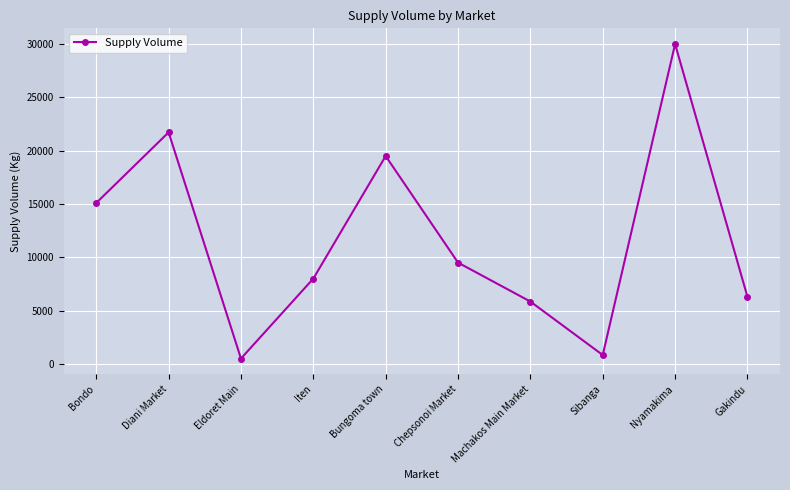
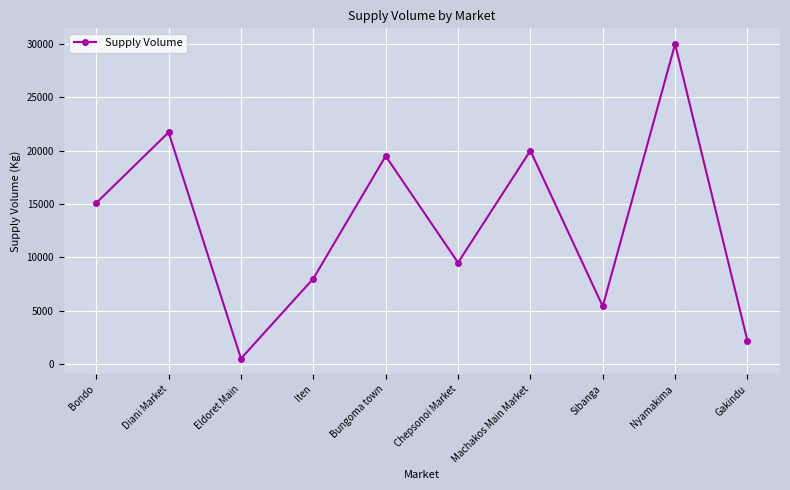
  {
    "Bondo": 15100,
    "Diani Market": 21700,
    "Eldoret Main": 500,
    "Iten": 8000,
    "Bungoma town": 19500,
    "Chepsonoi Market": 9500,
-   "Machakos Main Market": 5800,
-   "Sibanga": 800,
+   "Machakos Main Market": 20000,
+   "Sibanga": 5400,
    "Nyamakima": 30000,
-   "Gakindu": 6300
+   "Gakindu": 2200
  }
